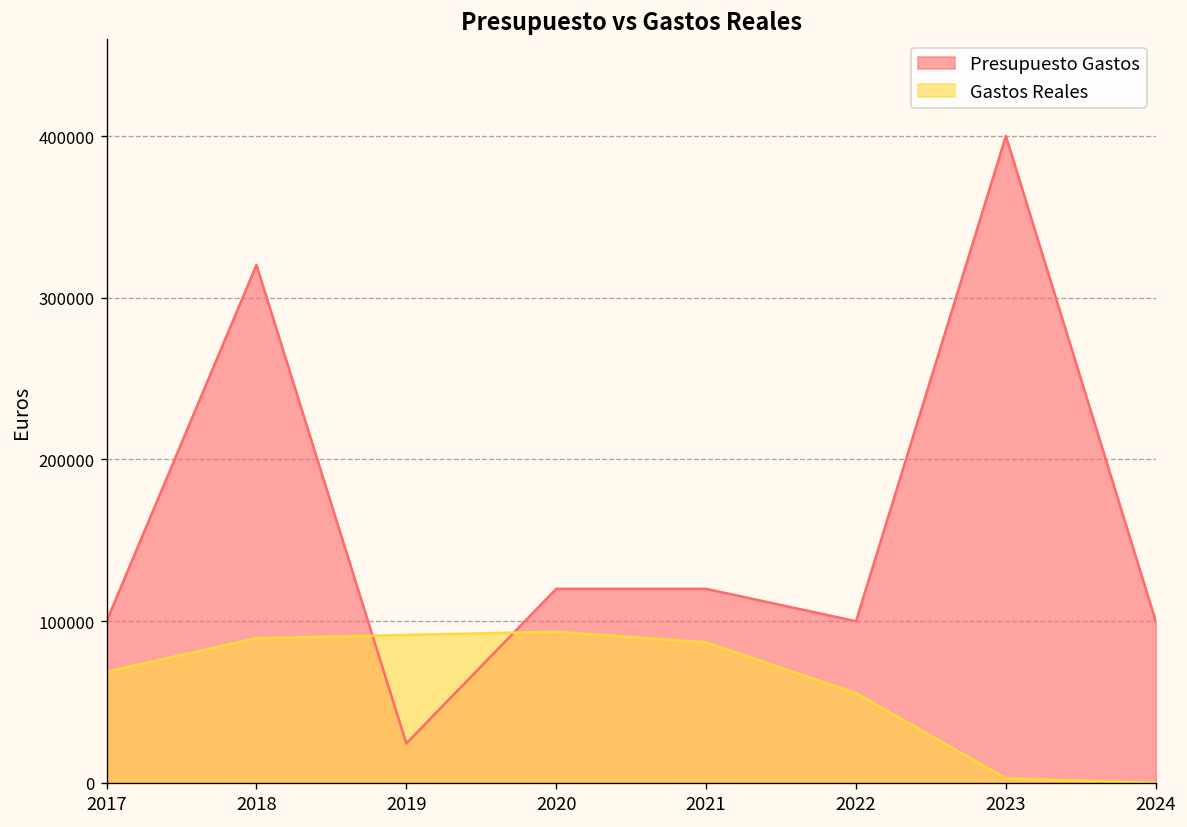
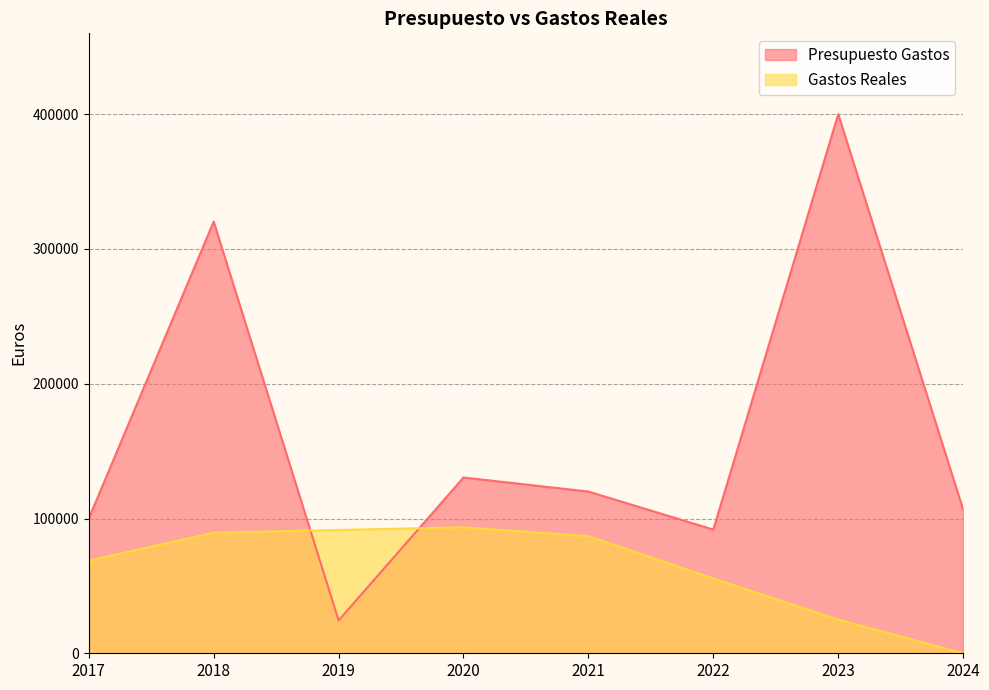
  {
    "Presupuesto Gastos": {
      "2017": 100000,
      "2018": 320000,
      "2019": 24000,
-     "2020": 120000,
+     "2020": 130000,
      "2021": 120000,
-     "2022": 100000,
+     "2022": 92000,
      "2023": 400000,
-     "2024": 100000
+     "2024": 107000
    },
    "Gastos Reales": {
      "2017": 69000,
      "2018": 90000,
      "2019": 92000,
      "2020": 94000,
      "2021": 87000,
      "2022": 56000,
-     "2023": 3000,
+     "2023": 25000,
      "2024": 0
    }
  }
